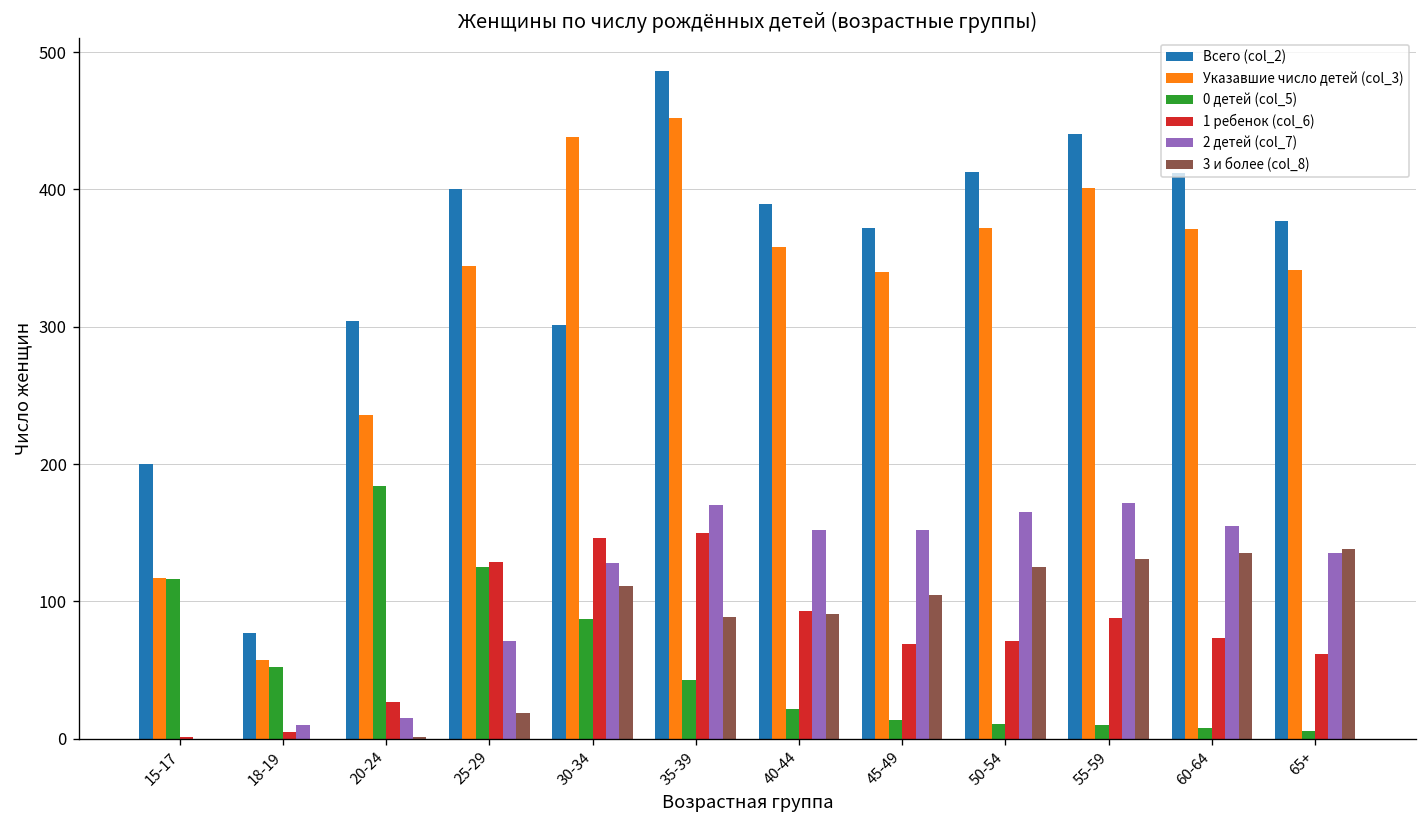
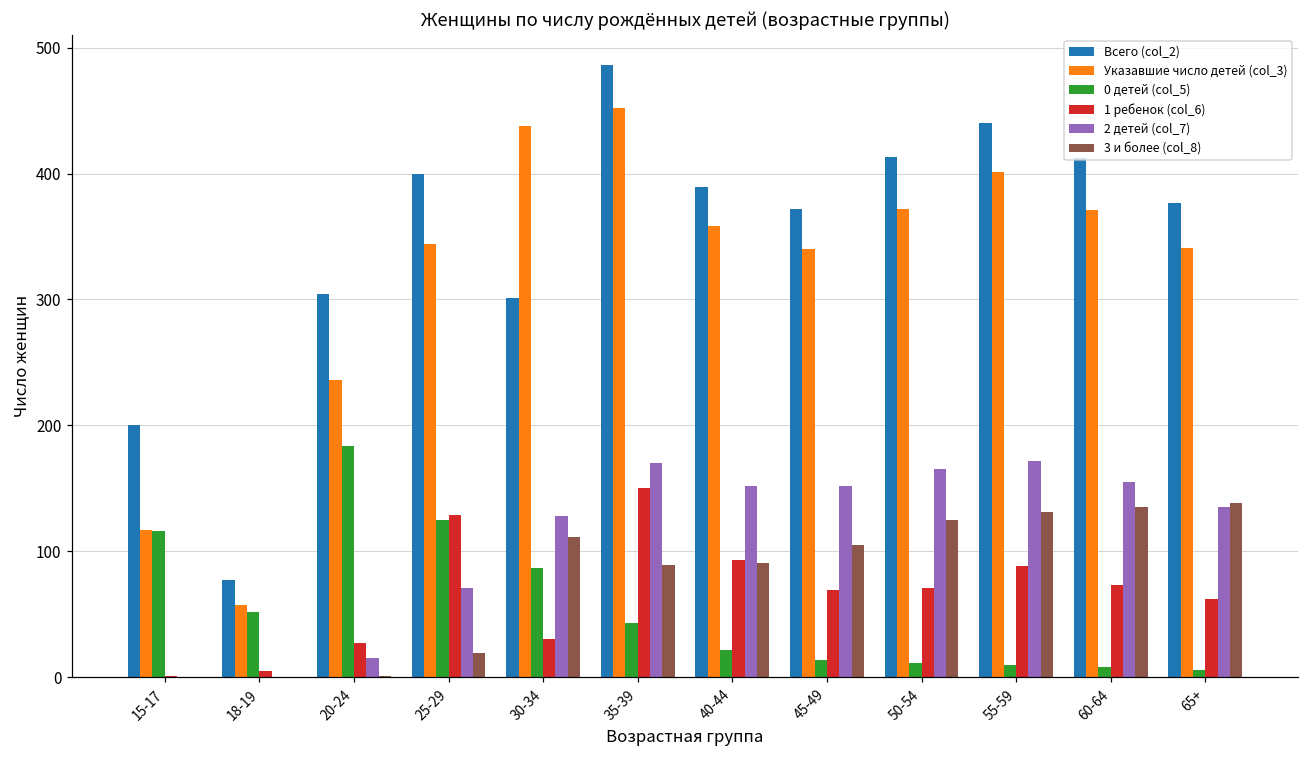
  {
    "Всего (col_2)": {
      "15-17": 200,
      "18-19": 77,
      "20-24": 304,
      "25-29": 400,
      "30-34": 301,
      "35-39": 486,
      "40-44": 389,
      "45-49": 372,
      "50-54": 413,
      "55-59": 440,
      "60-64": 412,
      "65+": 377
    },
    "Указавшие число детей (col_3)": {
      "15-17": 117,
      "18-19": 57,
      "20-24": 236,
      "25-29": 344,
      "30-34": 438,
      "35-39": 452,
      "40-44": 358,
      "45-49": 340,
      "50-54": 372,
      "55-59": 401,
      "60-64": 371,
      "65+": 341
    },
    "0 детей (col_5)": {
      "15-17": 116,
      "18-19": 52,
      "20-24": 184,
      "25-29": 125,
      "30-34": 87,
      "35-39": 43,
      "40-44": 22,
      "45-49": 14,
      "50-54": 11,
      "55-59": 10,
      "60-64": 8,
      "65+": 6
    },
    "1 ребенок (col_6)": {
      "18-19": 5,
      "20-24": 27,
      "25-29": 129,
-     "30-34": 146,
+     "30-34": 30,
      "35-39": 150,
      "40-44": 93,
      "45-49": 69,
      "50-54": 71,
      "55-59": 88,
      "60-64": 73,
      "65+": 62
    },
    "2 детей (col_7)": {
      "15-17": 0,
-     "18-19": 10,
+     "18-19": 0,
      "20-24": 15,
      "25-29": 71,
      "30-34": 128,
      "35-39": 170,
      "40-44": 152,
      "45-49": 152,
      "50-54": 165,
      "55-59": 172,
      "60-64": 155,
      "65+": 135
    },
    "3 и более (col_8)": {
      "15-17": 0,
      "18-19": 0,
      "25-29": 19,
      "30-34": 111,
      "35-39": 89,
      "40-44": 91,
      "45-49": 105,
      "50-54": 125,
      "55-59": 131,
      "60-64": 135,
      "65+": 138
    }
  }
